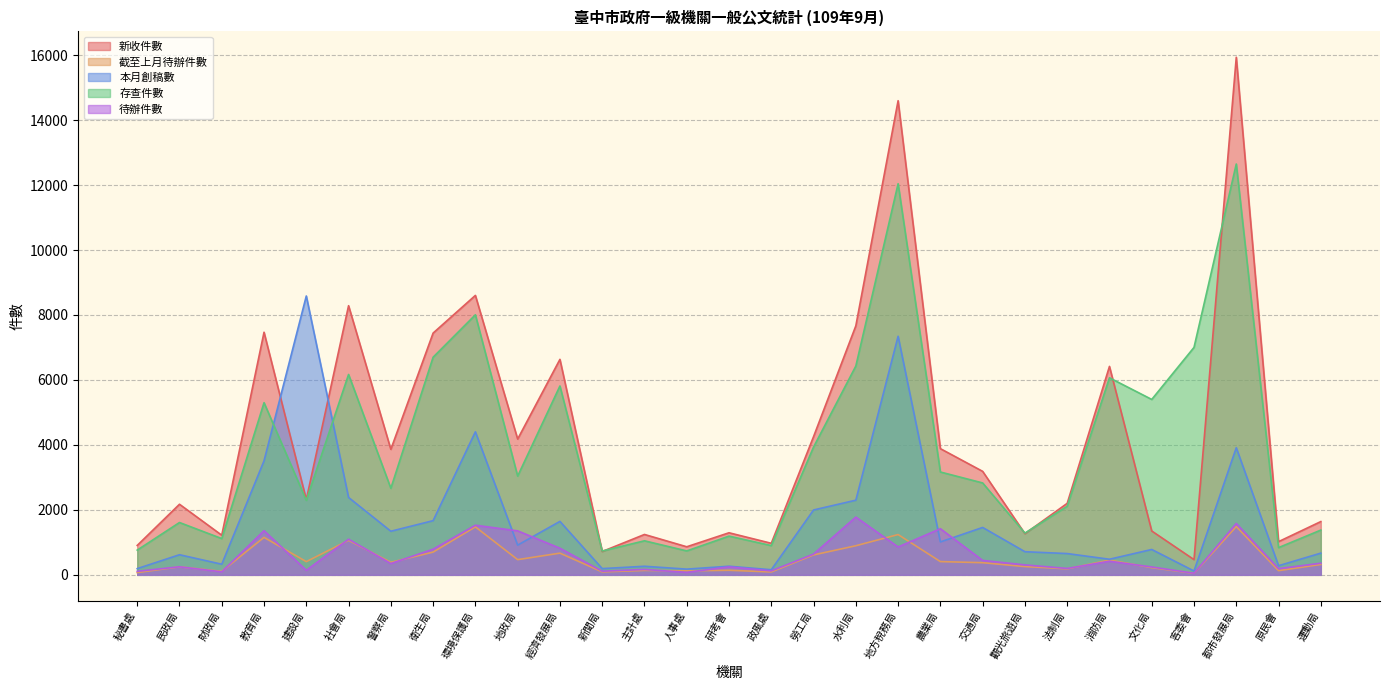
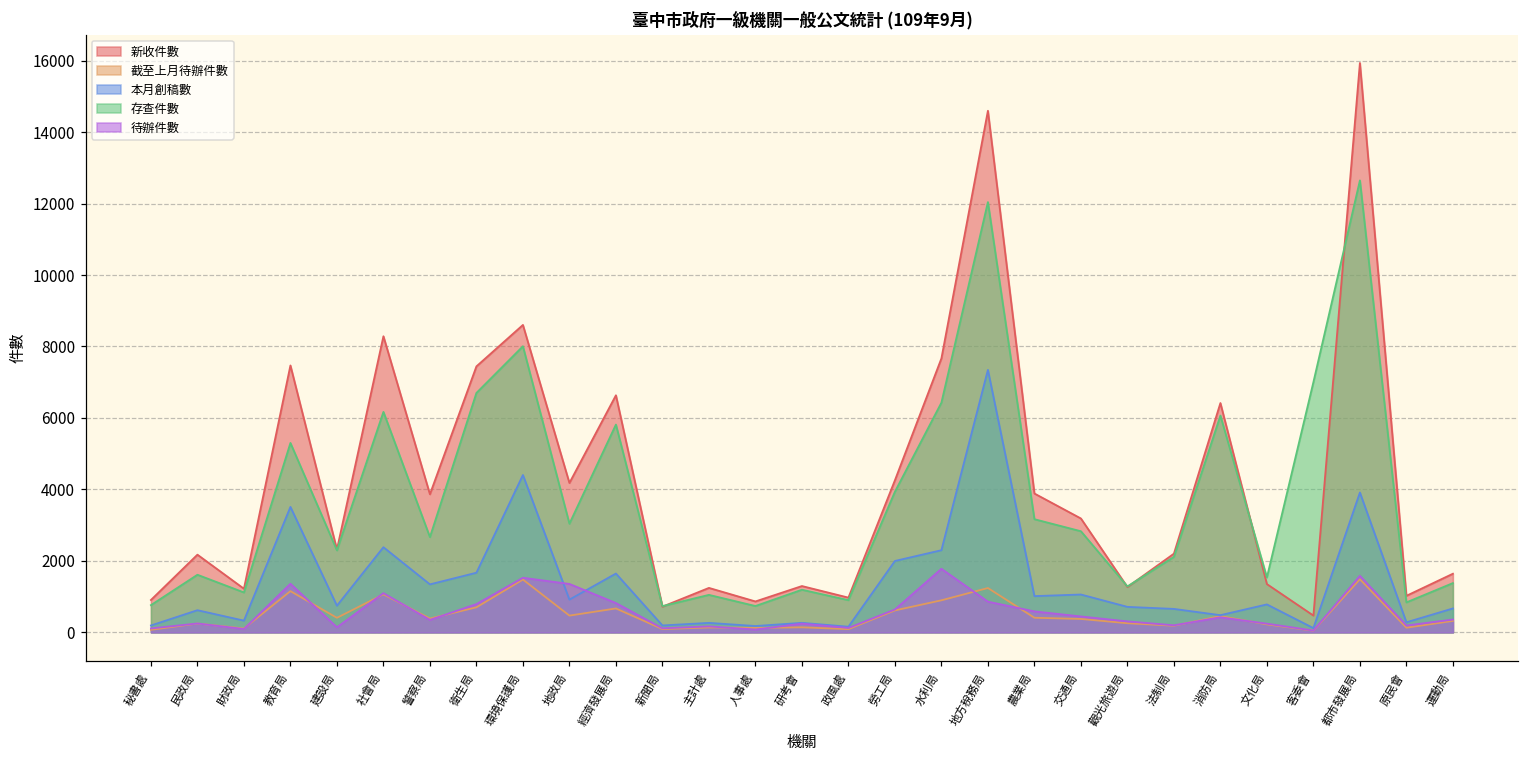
  {
    "本月創稿數": {
      "秘書處": 200,
      "民政局": 600,
      "財政局": 300,
      "教育局": 3500,
-     "建設局": 8600,
+     "建設局": 700,
      "社會局": 2400,
      "警察局": 1300,
      "衛生局": 1700,
      "環境保護局": 4400,
      "地政局": 900,
      "經濟發展局": 1600,
      "新聞局": 200,
      "主計處": 300,
      "勞工局": 2000,
      "水利局": 2300,
      "地方稅務局": 7300,
      "農業局": 1000,
-     "交通局": 1500,
+     "交通局": 1100,
      "觀光旅遊局": 700,
      "法制局": 700,
      "文化局": 800,
      "都市發展局": 3900,
      "原民會": 300,
      "運動局": 700
    },
    "存查件數": {
      "秘書處": 800,
      "民政局": 1600,
      "財政局": 1100,
      "教育局": 5300,
      "社會局": 6200,
      "警察局": 2700,
      "衛生局": 6700,
      "環境保護局": 8000,
      "地政局": 3000,
      "經濟發展局": 5800,
      "主計處": 1000,
      "人事處": 700,
      "研考會": 1200,
      "勞工局": 3900,
      "水利局": 6400,
      "地方稅務局": 12000,
      "農業局": 3200,
      "交通局": 2800,
      "法制局": 2100,
      "消防局": 6100,
-     "文化局": 5400,
+     "文化局": 1500,
      "客委會": 7000,
      "都市發展局": 12600,
      "原民會": 800,
      "運動局": 1400
    },
    "待辦件數": {
      "教育局": 1400,
      "建設局": 100,
      "衛生局": 800,
      "地政局": 1400,
      "經濟發展局": 800,
      "水利局": 1800,
      "地方稅務局": 900,
-     "農業局": 1400,
+     "農業局": 600,
      "都市發展局": 1600
    }
  }
